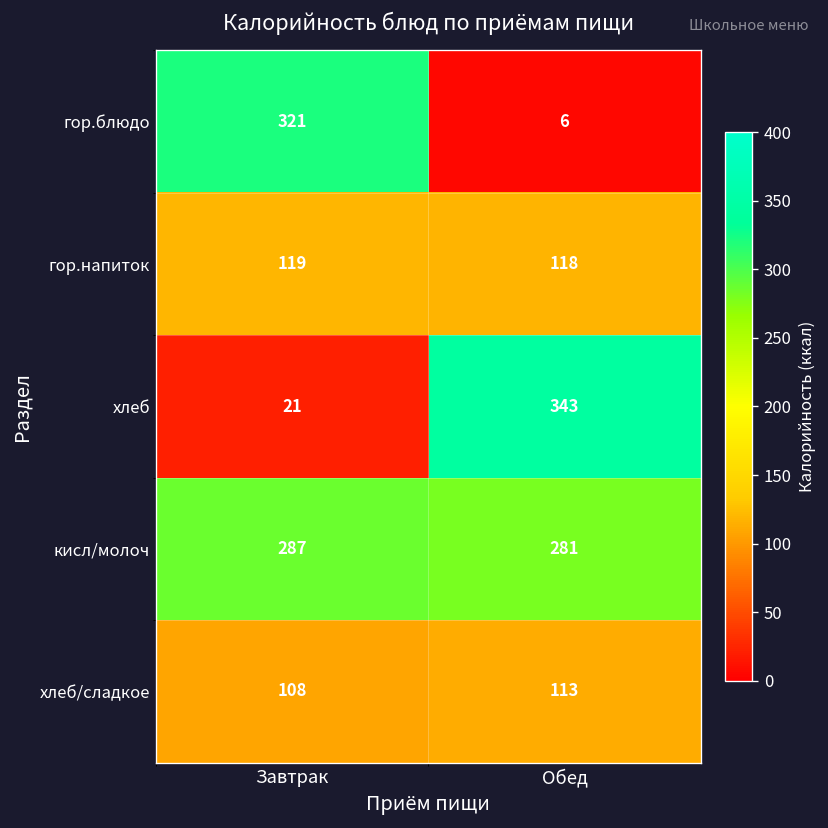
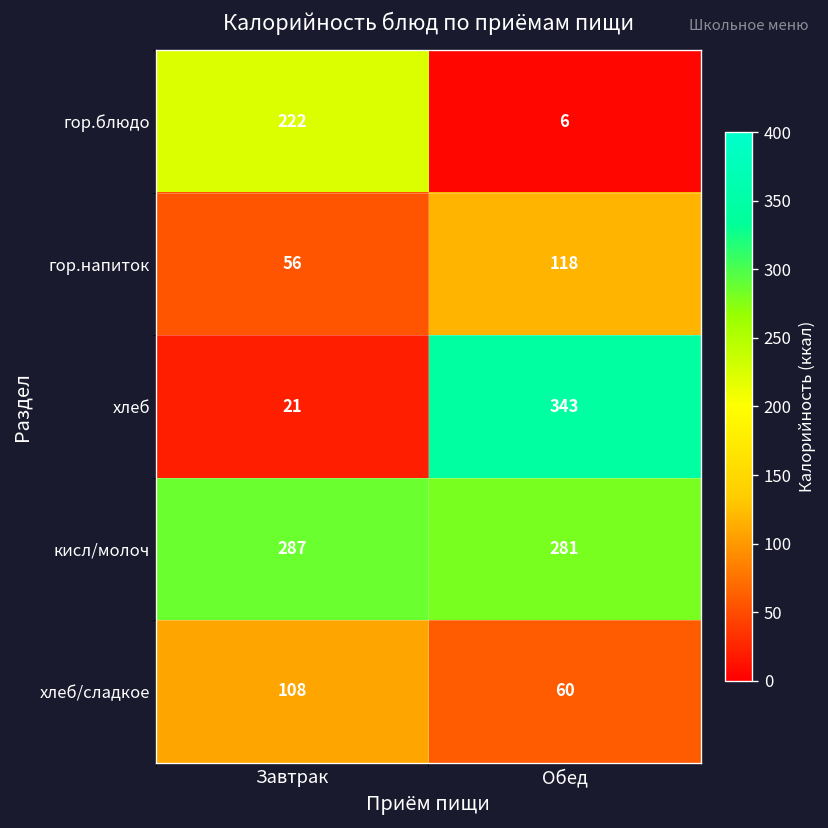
  {
    "гор.блюдо": {
-     "Завтрак": 321,
+     "Завтрак": 222,
      "Обед": 6
    },
    "гор.напиток": {
-     "Завтрак": 119,
+     "Завтрак": 56,
      "Обед": 118
    },
    "хлеб": {
      "Завтрак": 21,
      "Обед": 343
    },
    "кисл/молоч": {
      "Завтрак": 287,
      "Обед": 281
    },
    "хлеб/сладкое": {
      "Завтрак": 108,
-     "Обед": 113
+     "Обед": 60
    }
  }
